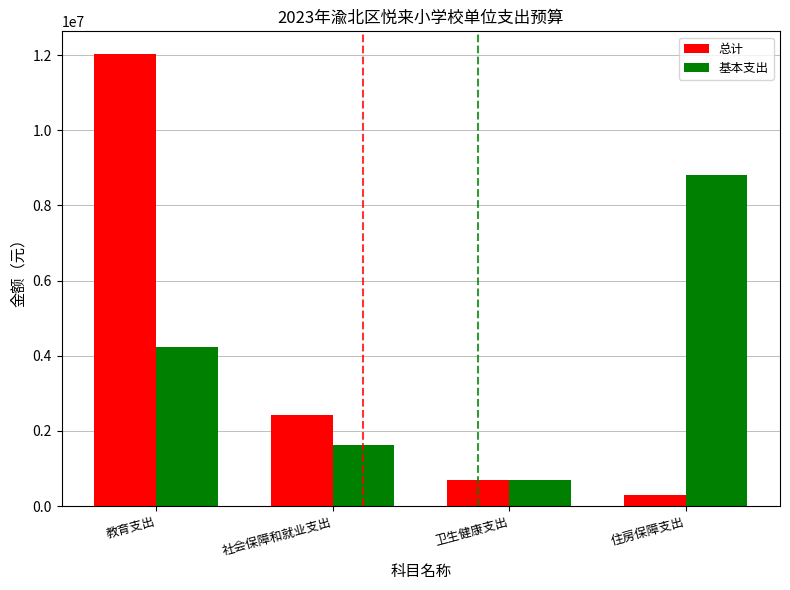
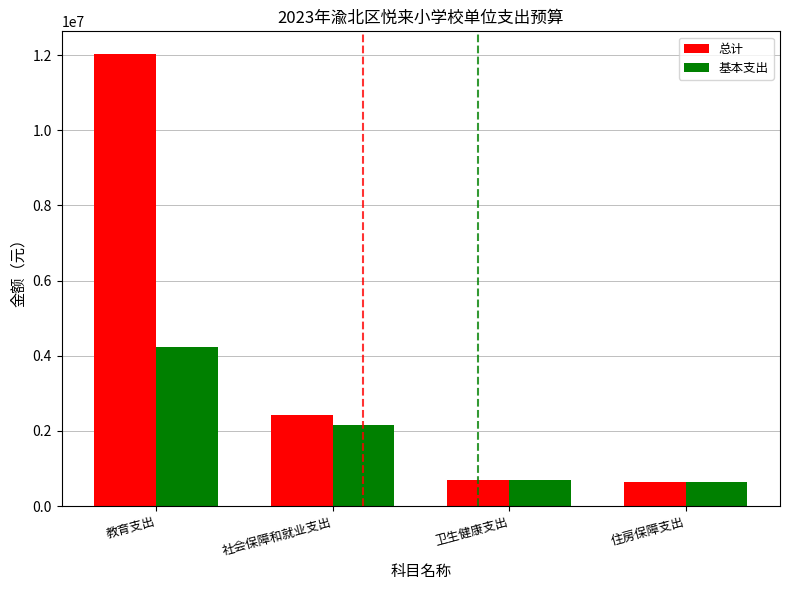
  {
    "总计": {
      "教育支出": 12000000,
      "社会保障和就业支出": 2400000,
      "卫生健康支出": 700000,
-     "住房保障支出": 300000
+     "住房保障支出": 700000
    },
    "基本支出": {
      "教育支出": 4200000,
-     "社会保障和就业支出": 1600000,
+     "社会保障和就业支出": 2200000,
      "卫生健康支出": 700000,
-     "住房保障支出": 8800000
+     "住房保障支出": 700000
    }
  }
